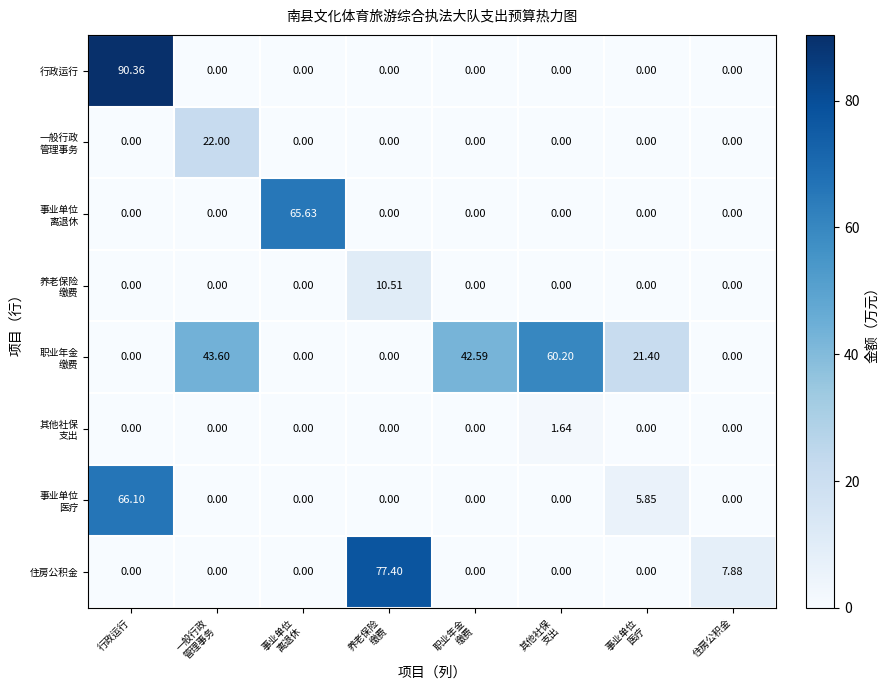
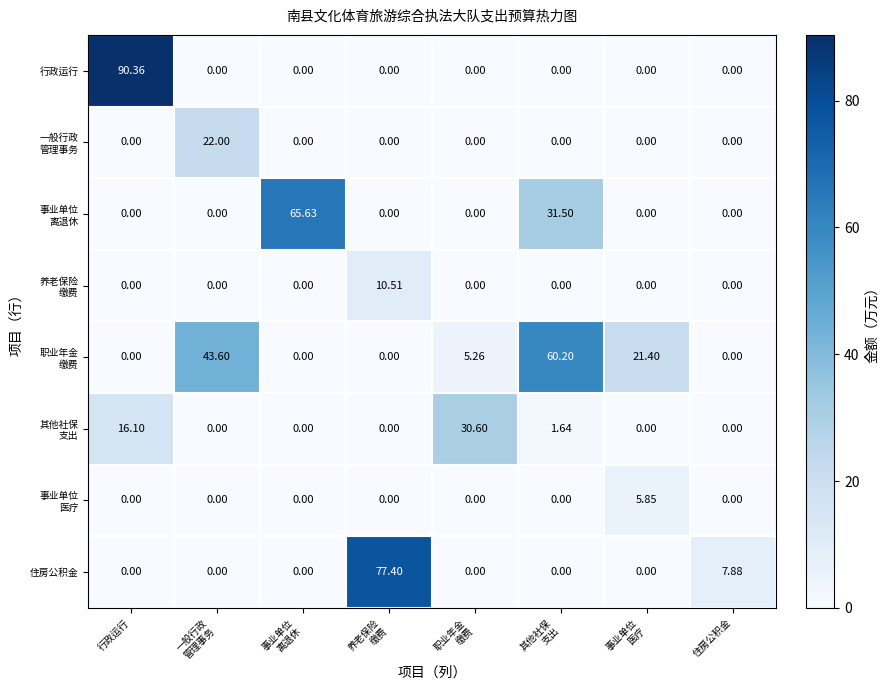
  {
    "行政运行": {
      "行政运行": 90.36,
      "一般行政 管理事务": 0.00,
      "事业单位 离退休": 0.00,
      "养老保险 缴费": 0.00,
      "职业年金 缴费": 0.00,
      "其他社保 支出": 0.00,
      "事业单位 医疗": 0.00,
      "住房公积金": 0.00
    },
    "一般行政 管理事务": {
      "行政运行": 0.00,
      "一般行政 管理事务": 22.00,
      "事业单位 离退休": 0.00,
      "养老保险 缴费": 0.00,
      "职业年金 缴费": 0.00,
      "其他社保 支出": 0.00,
      "事业单位 医疗": 0.00,
      "住房公积金": 0.00
    },
    "事业单位 离退休": {
      "行政运行": 0.00,
      "一般行政 管理事务": 0.00,
      "事业单位 离退休": 65.63,
      "养老保险 缴费": 0.00,
      "职业年金 缴费": 0.00,
-     "其他社保 支出": 0.00,
+     "其他社保 支出": 31.50,
      "事业单位 医疗": 0.00,
      "住房公积金": 0.00
    },
    "养老保险 缴费": {
      "行政运行": 0.00,
      "一般行政 管理事务": 0.00,
      "事业单位 离退休": 0.00,
      "养老保险 缴费": 10.51,
      "职业年金 缴费": 0.00,
      "其他社保 支出": 0.00,
      "事业单位 医疗": 0.00,
      "住房公积金": 0.00
    },
    "职业年金 缴费": {
      "行政运行": 0.00,
      "一般行政 管理事务": 43.60,
      "事业单位 离退休": 0.00,
      "养老保险 缴费": 0.00,
-     "职业年金 缴费": 42.59,
+     "职业年金 缴费": 5.26,
      "其他社保 支出": 60.20,
      "事业单位 医疗": 21.40,
      "住房公积金": 0.00
    },
    "其他社保 支出": {
-     "行政运行": 0.00,
+     "行政运行": 16.10,
      "一般行政 管理事务": 0.00,
      "事业单位 离退休": 0.00,
      "养老保险 缴费": 0.00,
-     "职业年金 缴费": 0.00,
+     "职业年金 缴费": 30.60,
      "其他社保 支出": 1.64,
      "事业单位 医疗": 0.00,
      "住房公积金": 0.00
    },
    "事业单位 医疗": {
-     "行政运行": 66.10,
+     "行政运行": 0.00,
      "一般行政 管理事务": 0.00,
      "事业单位 离退休": 0.00,
      "养老保险 缴费": 0.00,
      "职业年金 缴费": 0.00,
      "其他社保 支出": 0.00,
      "事业单位 医疗": 5.85,
      "住房公积金": 0.00
    },
    "住房公积金": {
      "行政运行": 0.00,
      "一般行政 管理事务": 0.00,
      "事业单位 离退休": 0.00,
      "养老保险 缴费": 77.40,
      "职业年金 缴费": 0.00,
      "其他社保 支出": 0.00,
      "事业单位 医疗": 0.00,
      "住房公积金": 7.88
    }
  }
